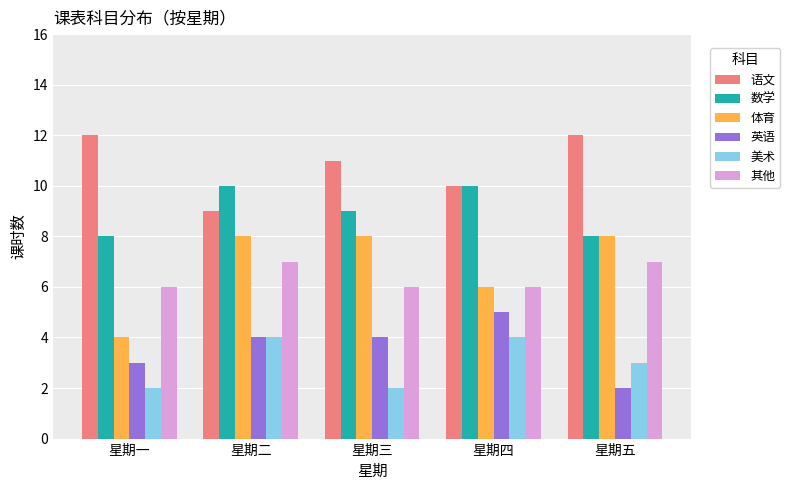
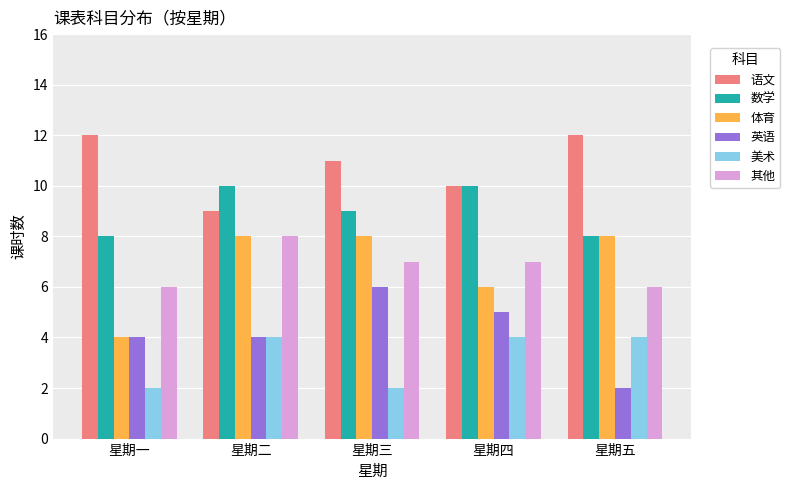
  {
    "语文": {
      "星期一": 12,
      "星期二": 9,
      "星期三": 11,
      "星期四": 10,
      "星期五": 12
    },
    "数学": {
      "星期一": 8,
      "星期二": 10,
      "星期三": 9,
      "星期四": 10,
      "星期五": 8
    },
    "体育": {
      "星期一": 4,
      "星期二": 8,
      "星期三": 8,
      "星期四": 6,
      "星期五": 8
    },
    "英语": {
-     "星期一": 3,
+     "星期一": 4,
      "星期二": 4,
-     "星期三": 4,
+     "星期三": 6,
      "星期四": 5,
      "星期五": 2
    },
    "美术": {
      "星期一": 2,
      "星期二": 4,
      "星期三": 2,
      "星期四": 4,
-     "星期五": 3
+     "星期五": 4
    },
    "其他": {
      "星期一": 6,
-     "星期二": 7,
-     "星期三": 6,
-     "星期四": 6,
-     "星期五": 7
+     "星期二": 8,
+     "星期三": 7,
+     "星期四": 7,
+     "星期五": 6
    }
  }
